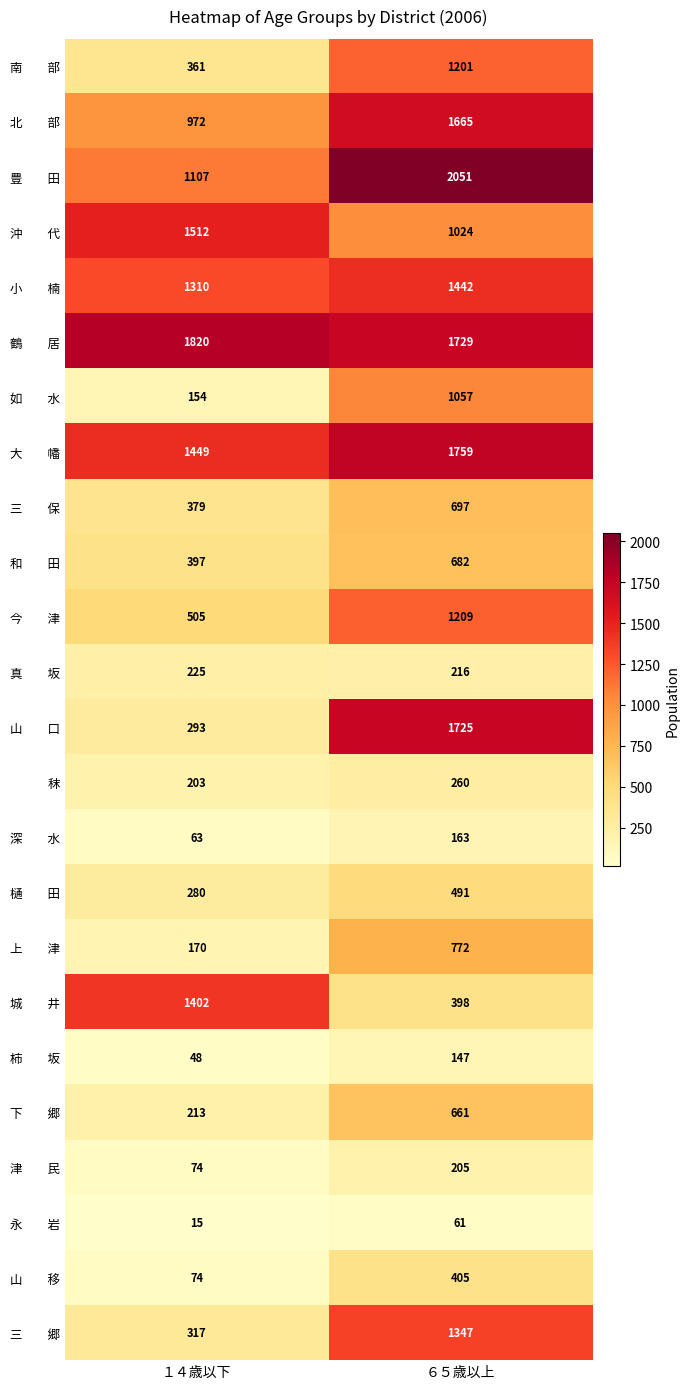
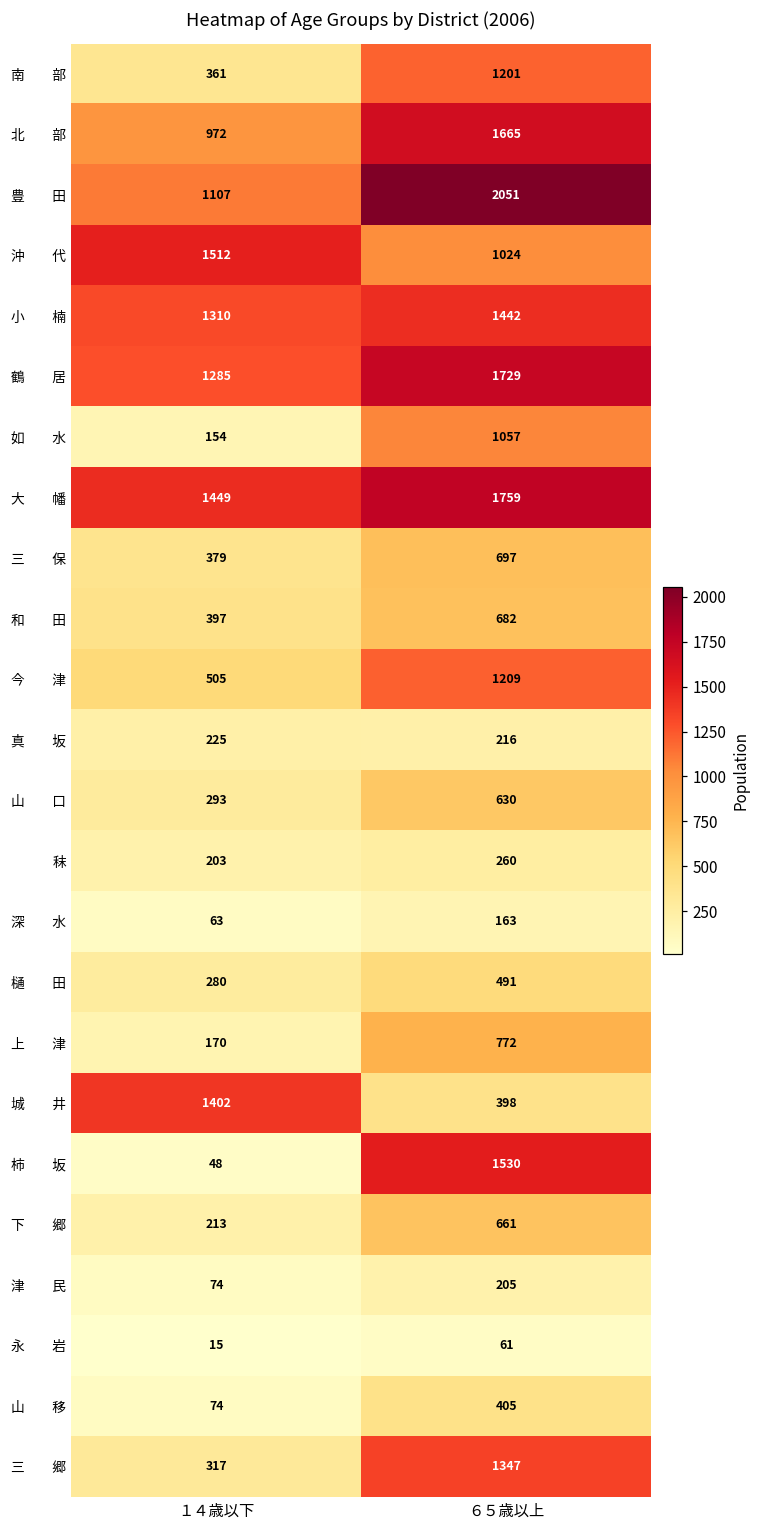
  {
    "南 部": {
      "１４歳以下": 361,
      "６５歳以上": 1201
    },
    "北 部": {
      "１４歳以下": 972,
      "６５歳以上": 1665
    },
    "豊 田": {
      "１４歳以下": 1107,
      "６５歳以上": 2051
    },
    "沖 代": {
      "１４歳以下": 1512,
      "６５歳以上": 1024
    },
    "小 楠": {
      "１４歳以下": 1310,
      "６５歳以上": 1442
    },
    "鶴 居": {
-     "１４歳以下": 1820,
+     "１４歳以下": 1285,
      "６５歳以上": 1729
    },
    "如 水": {
      "１４歳以下": 154,
      "６５歳以上": 1057
    },
    "大 幡": {
      "１４歳以下": 1449,
      "６５歳以上": 1759
    },
    "三 保": {
      "１４歳以下": 379,
      "６５歳以上": 697
    },
    "和 田": {
      "１４歳以下": 397,
      "６５歳以上": 682
    },
    "今 津": {
      "１４歳以下": 505,
      "６５歳以上": 1209
    },
    "真 坂": {
      "１４歳以下": 225,
      "６５歳以上": 216
    },
    "山 口": {
      "１４歳以下": 293,
-     "６５歳以上": 1725
+     "６５歳以上": 630
    },
    "秣": {
      "１４歳以下": 203,
      "６５歳以上": 260
    },
    "深 水": {
      "１４歳以下": 63,
      "６５歳以上": 163
    },
    "樋 田": {
      "１４歳以下": 280,
      "６５歳以上": 491
    },
    "上 津": {
      "１４歳以下": 170,
      "６５歳以上": 772
    },
    "城 井": {
      "１４歳以下": 1402,
      "６５歳以上": 398
    },
    "柿 坂": {
      "１４歳以下": 48,
-     "６５歳以上": 147
+     "６５歳以上": 1530
    },
    "下 郷": {
      "１４歳以下": 213,
      "６５歳以上": 661
    },
    "津 民": {
      "１４歳以下": 74,
      "６５歳以上": 205
    },
    "永 岩": {
      "１４歳以下": 15,
      "６５歳以上": 61
    },
    "山 移": {
      "１４歳以下": 74,
      "６５歳以上": 405
    },
    "三 郷": {
      "１４歳以下": 317,
      "６５歳以上": 1347
    }
  }
